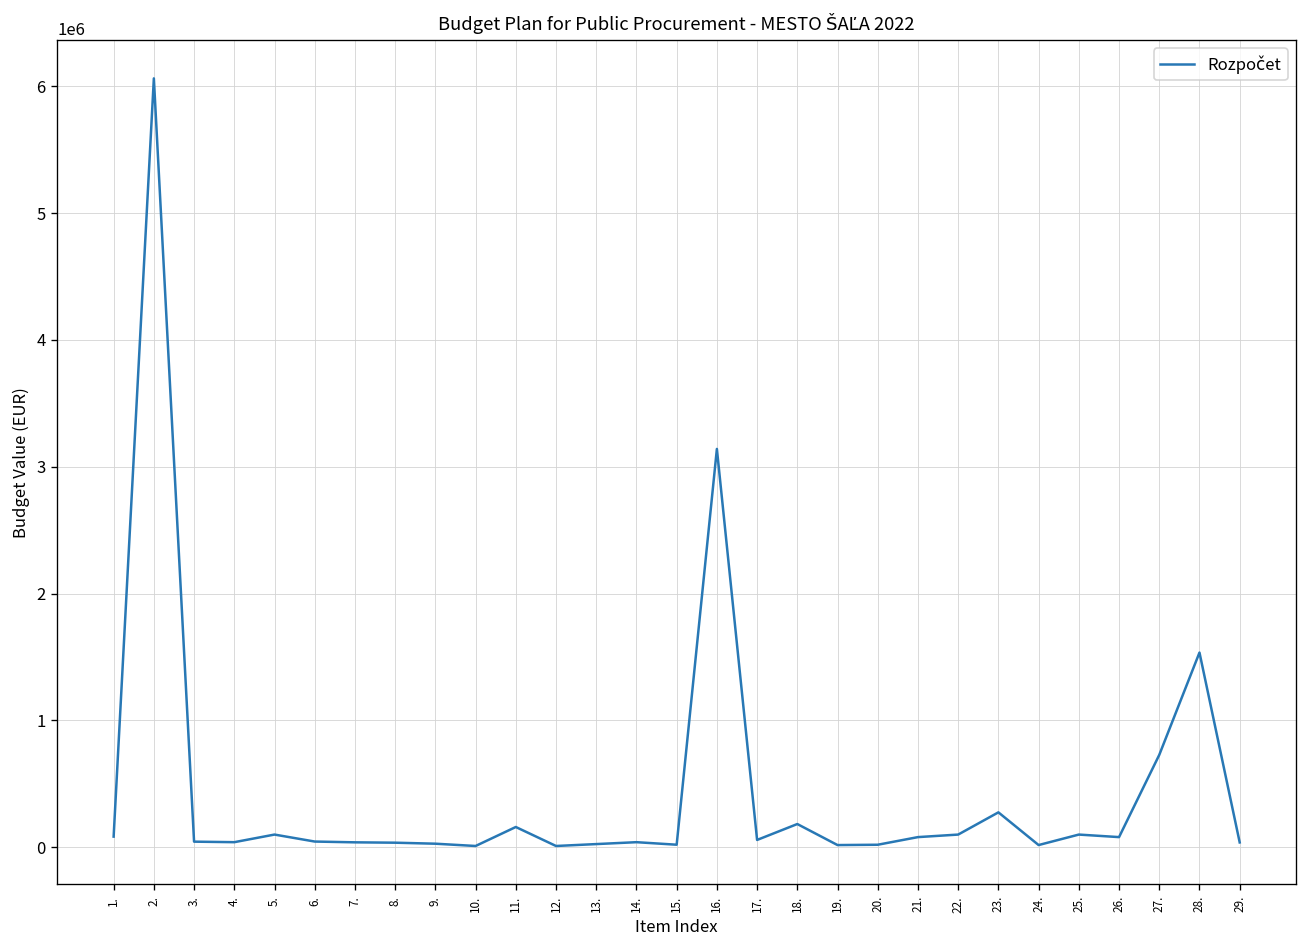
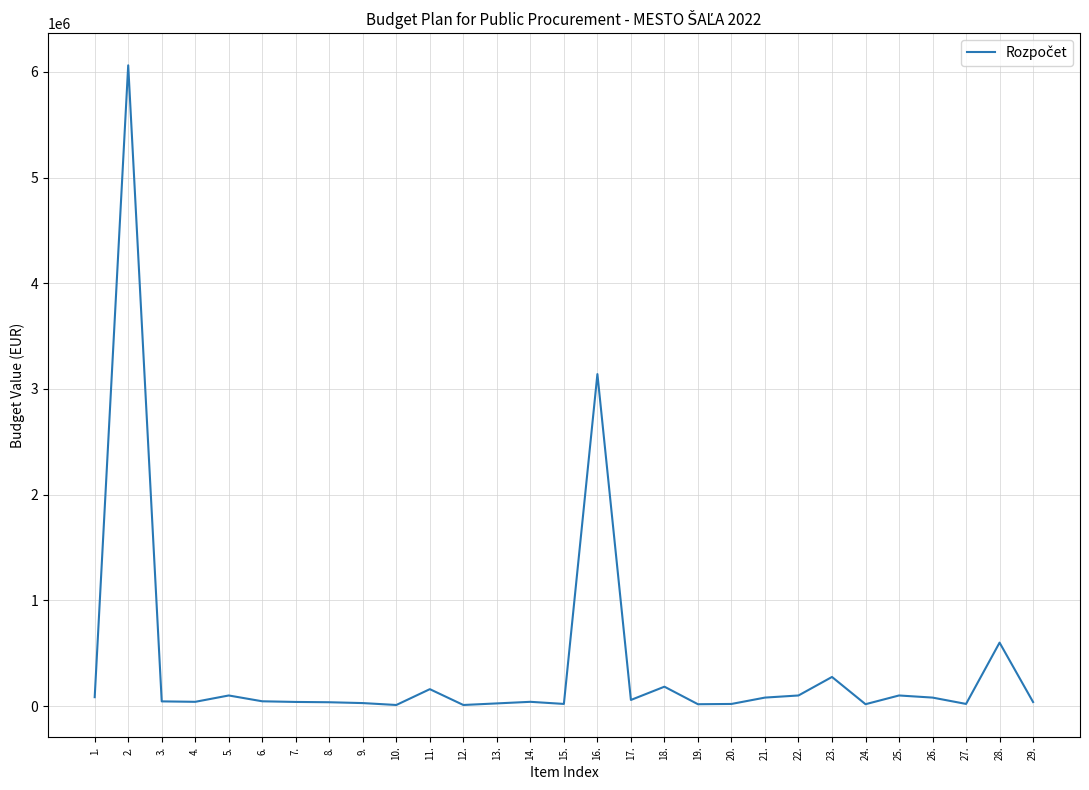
  {
    "1.": 80000,
    "2.": 6060000,
    "3.": 40000,
    "4.": 40000,
    "5.": 100000,
    "6.": 50000,
    "7.": 40000,
    "8.": 40000,
    "9.": 30000,
    "10.": 10000,
    "11.": 160000,
    "12.": 10000,
    "13.": 30000,
    "14.": 40000,
    "15.": 20000,
    "16.": 3140000,
    "17.": 60000,
    "18.": 180000,
    "19.": 20000,
    "20.": 20000,
    "21.": 80000,
    "22.": 100000,
    "23.": 280000,
    "24.": 20000,
    "25.": 100000,
    "26.": 80000,
-   "27.": 730000,
-   "28.": 1530000,
+   "27.": 20000,
+   "28.": 600000,
    "29.": 40000
  }
